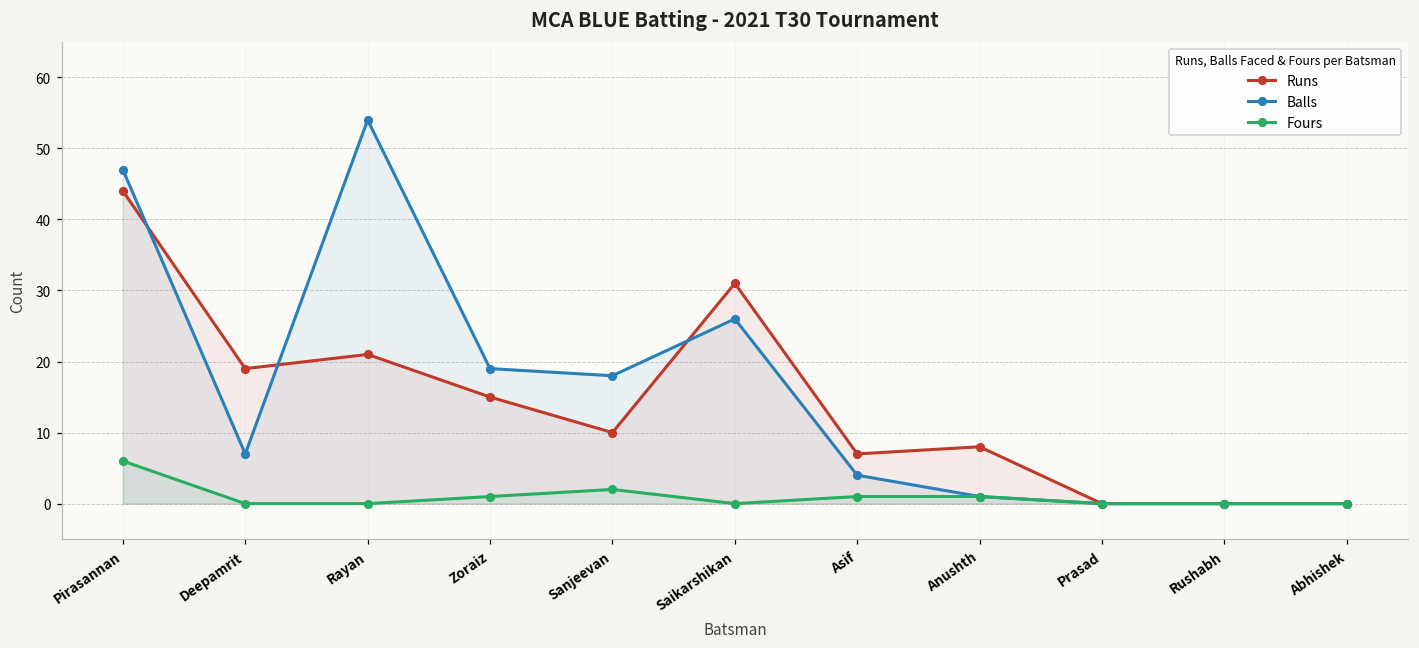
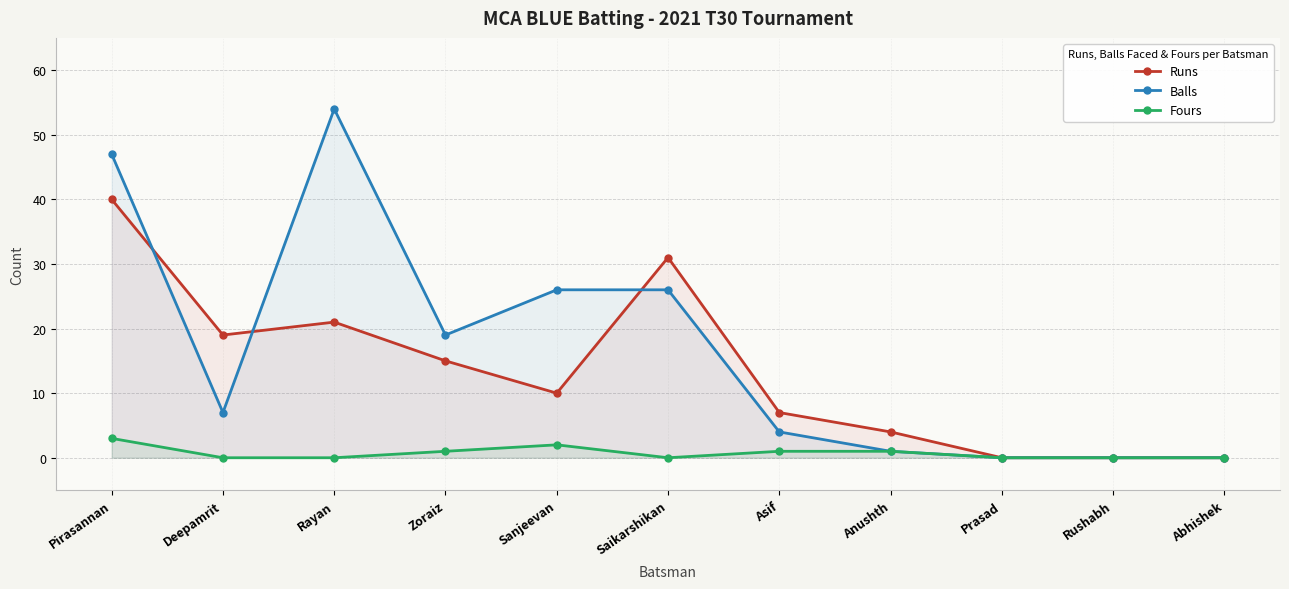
  {
    "Runs": {
-     "Pirasannan": 44,
+     "Pirasannan": 40,
      "Deepamrit": 19,
      "Rayan": 21,
      "Zoraiz": 15,
      "Sanjeevan": 10,
      "Saikarshikan": 31,
      "Asif": 7,
-     "Anushth": 8
+     "Anushth": 4
    },
    "Balls": {
      "Pirasannan": 47,
      "Deepamrit": 7,
      "Rayan": 54,
      "Zoraiz": 19,
-     "Sanjeevan": 18,
+     "Sanjeevan": 26,
      "Saikarshikan": 26,
      "Asif": 4
    },
    "Fours": {
-     "Pirasannan": 6,
+     "Pirasannan": 3,
      "Deepamrit": 0,
      "Rayan": 0,
      "Zoraiz": 1,
      "Sanjeevan": 2,
      "Saikarshikan": 0,
      "Asif": 1
    }
  }
